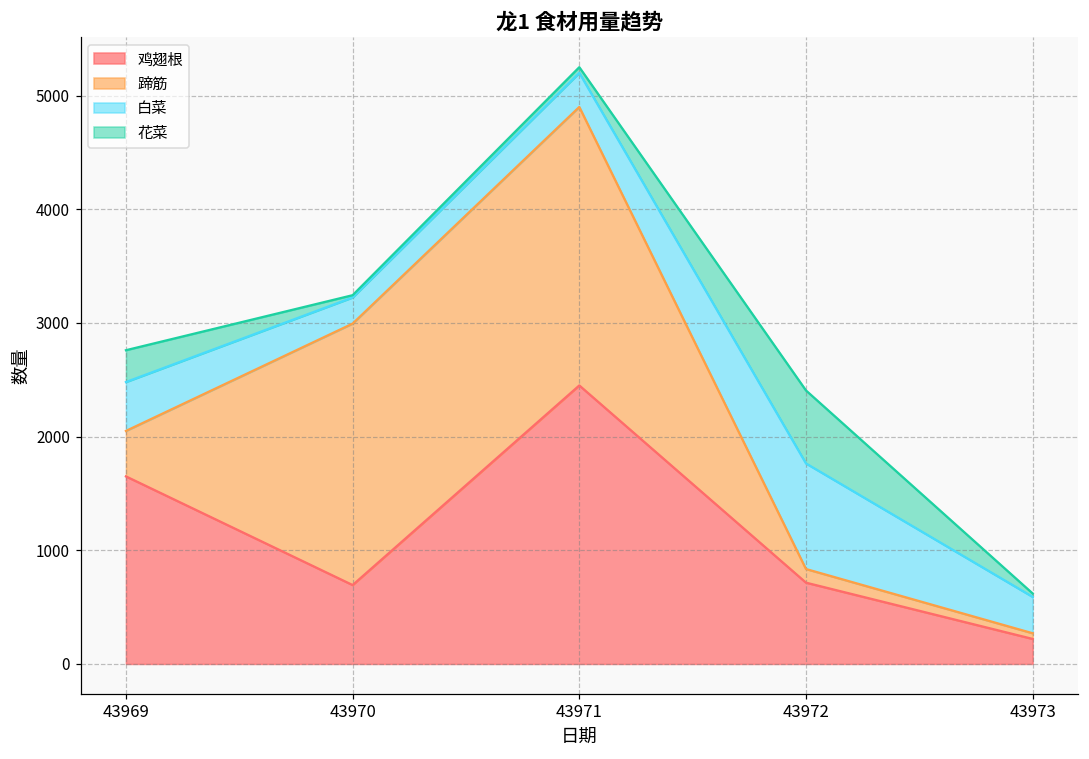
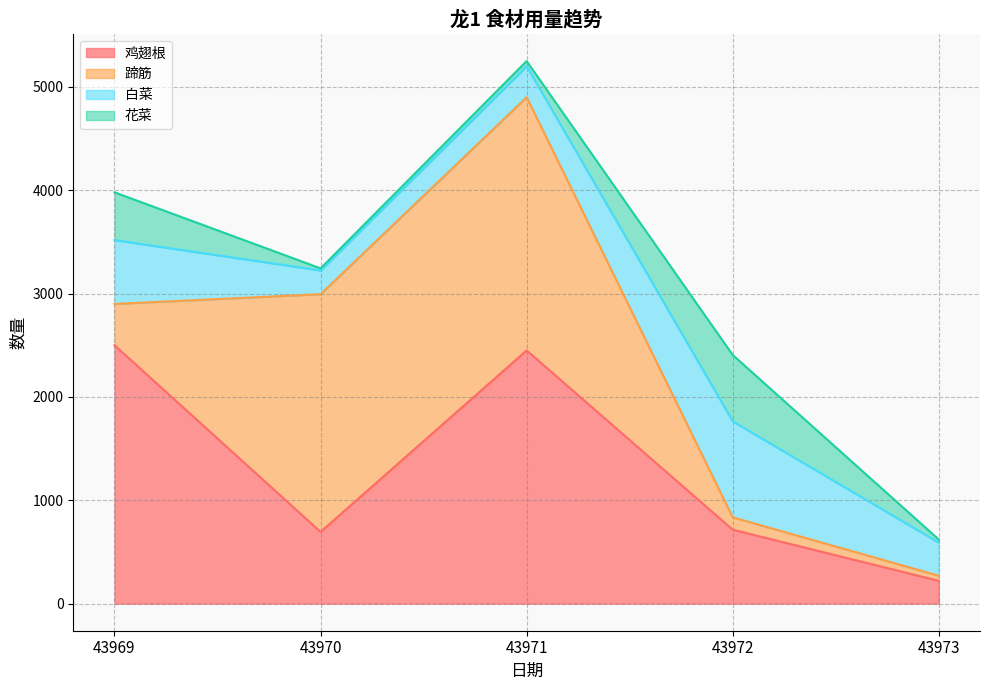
  {
    "鸡翅根": {
-     "43969": 1650,
+     "43969": 2500,
      "43970": 690,
      "43971": 2450,
      "43972": 720,
      "43973": 220
    },
    "蹄筋": {
      "43969": 400,
      "43970": 2300,
      "43971": 2450,
      "43972": 120,
      "43973": 50
    },
    "白菜": {
-     "43969": 430,
+     "43969": 620,
      "43971": 300,
      "43972": 930,
      "43973": 320
    },
    "花菜": {
-     "43969": 280,
+     "43969": 460,
      "43971": 50,
      "43972": 640,
      "43973": 30
    }
  }
